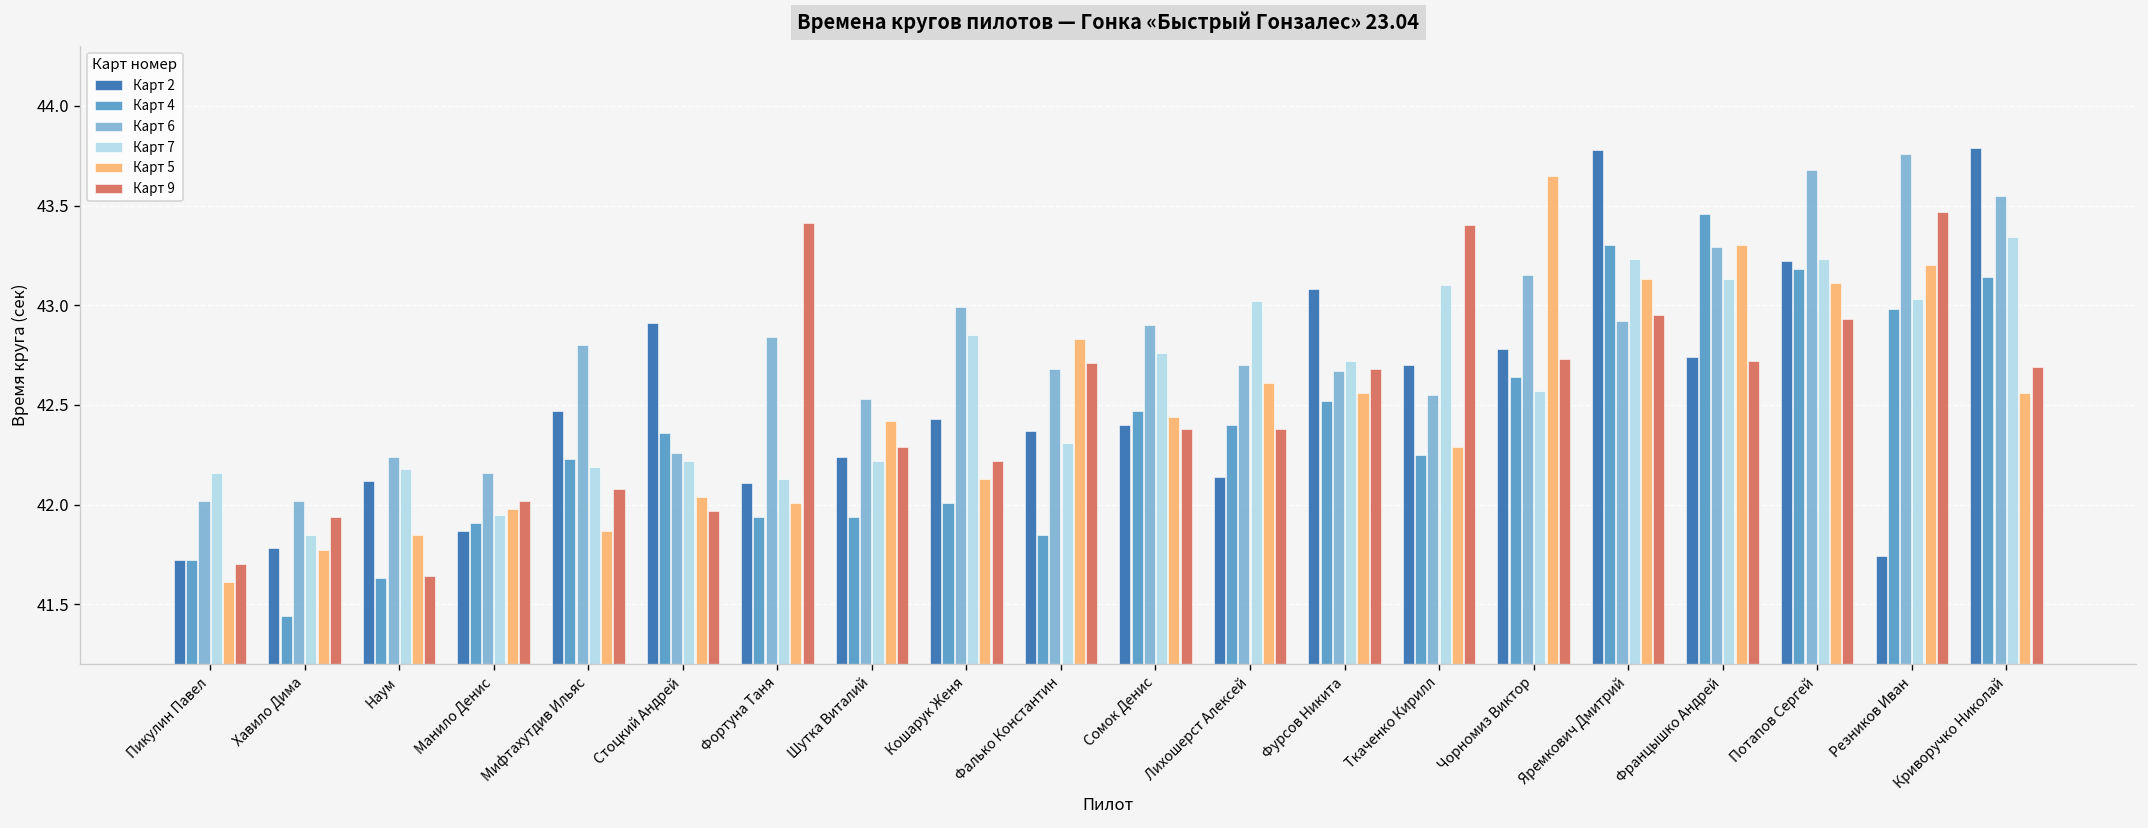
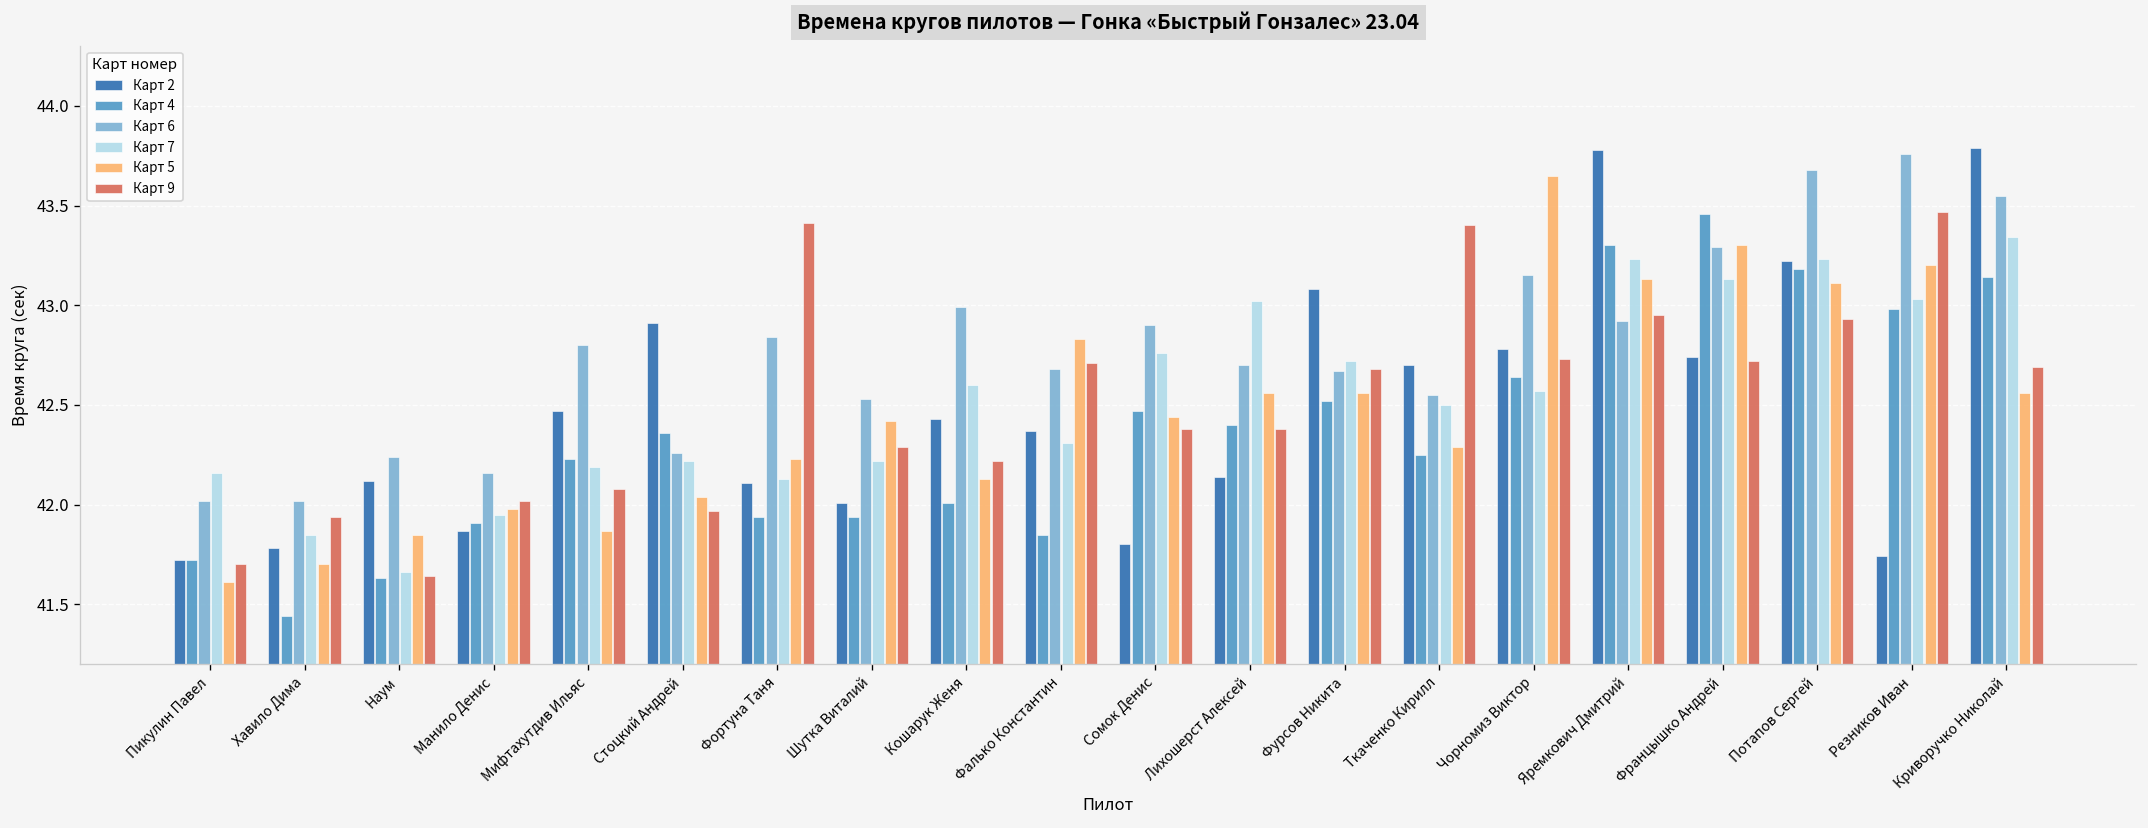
  {
    "Карт 2": {
      "Пикулин Павел": 41.72,
      "Хавило Дима": 41.78,
      "Наум": 42.12,
      "Манило Денис": 41.87,
      "Мифтахутдив Ильяс": 42.47,
      "Стоцкий Андрей": 42.91,
      "Фортуна Таня": 42.11,
-     "Шутка Виталий": 42.24,
+     "Шутка Виталий": 42.01,
      "Кошарук Женя": 42.43,
      "Фалько Константин": 42.37,
-     "Сомок Денис": 42.4,
+     "Сомок Денис": 41.8,
      "Лихошерст Алексей": 42.14,
      "Фурсов Никита": 43.08,
      "Ткаченко Кирилл": 42.70,
      "Чорномиз Виктор": 42.78,
      "Яремкович Дмитрий": 43.78,
      "Францышко Андрей": 42.74,
      "Потапов Сергей": 43.22,
      "Резников Иван": 41.74,
      "Криворучко Николай": 43.79
    },
    "Карт 7": {
      "Пикулин Павел": 42.16,
      "Хавило Дима": 41.85,
-     "Наум": 42.18,
+     "Наум": 41.66,
      "Манило Денис": 41.95,
      "Мифтахутдив Ильяс": 42.19,
      "Стоцкий Андрей": 42.22,
      "Фортуна Таня": 42.13,
      "Шутка Виталий": 42.22,
-     "Кошарук Женя": 42.85,
+     "Кошарук Женя": 42.60,
      "Фалько Константин": 42.31,
      "Сомок Денис": 42.76,
      "Лихошерст Алексей": 43.02,
      "Фурсов Никита": 42.72,
-     "Ткаченко Кирилл": 43.1,
+     "Ткаченко Кирилл": 42.5,
      "Чорномиз Виктор": 42.57,
      "Яремкович Дмитрий": 43.23,
      "Францышко Андрей": 43.13,
      "Потапов Сергей": 43.23,
      "Резников Иван": 43.03,
      "Криворучко Николай": 43.34
    },
    "Карт 5": {
      "Пикулин Павел": 41.61,
-     "Хавило Дима": 41.77,
+     "Хавило Дима": 41.70,
      "Наум": 41.85,
      "Манило Денис": 41.98,
      "Мифтахутдив Ильяс": 41.87,
      "Стоцкий Андрей": 42.04,
-     "Фортуна Таня": 42.01,
+     "Фортуна Таня": 42.23,
      "Шутка Виталий": 42.42,
      "Кошарук Женя": 42.13,
      "Фалько Константин": 42.83,
      "Сомок Денис": 42.44,
-     "Лихошерст Алексей": 42.61,
+     "Лихошерст Алексей": 42.56,
      "Фурсов Никита": 42.56,
      "Ткаченко Кирилл": 42.29,
      "Чорномиз Виктор": 43.65,
      "Яремкович Дмитрий": 43.13,
      "Францышко Андрей": 43.30,
      "Потапов Сергей": 43.11,
      "Резников Иван": 43.20,
      "Криворучко Николай": 42.56
    },
    "Карт 9": {
      "Пикулин Павел": 41.70,
      "Хавило Дима": 41.94,
      "Наум": 41.64,
      "Манило Денис": 42.02,
      "Мифтахутдив Ильяс": 42.08,
      "Стоцкий Андрей": 41.97,
      "Фортуна Таня": 43.41,
      "Шутка Виталий": 42.29,
      "Кошарук Женя": 42.22,
      "Фалько Константин": 42.71,
      "Сомок Денис": 42.38,
      "Лихошерст Алексей": 42.38,
      "Фурсов Никита": 42.68,
      "Ткаченко Кирилл": 43.40,
      "Чорномиз Виктор": 42.73,
      "Яремкович Дмитрий": 42.95,
      "Францышко Андрей": 42.72,
      "Потапов Сергей": 42.93,
      "Резников Иван": 43.47,
      "Криворучко Николай": 42.69
    }
  }
